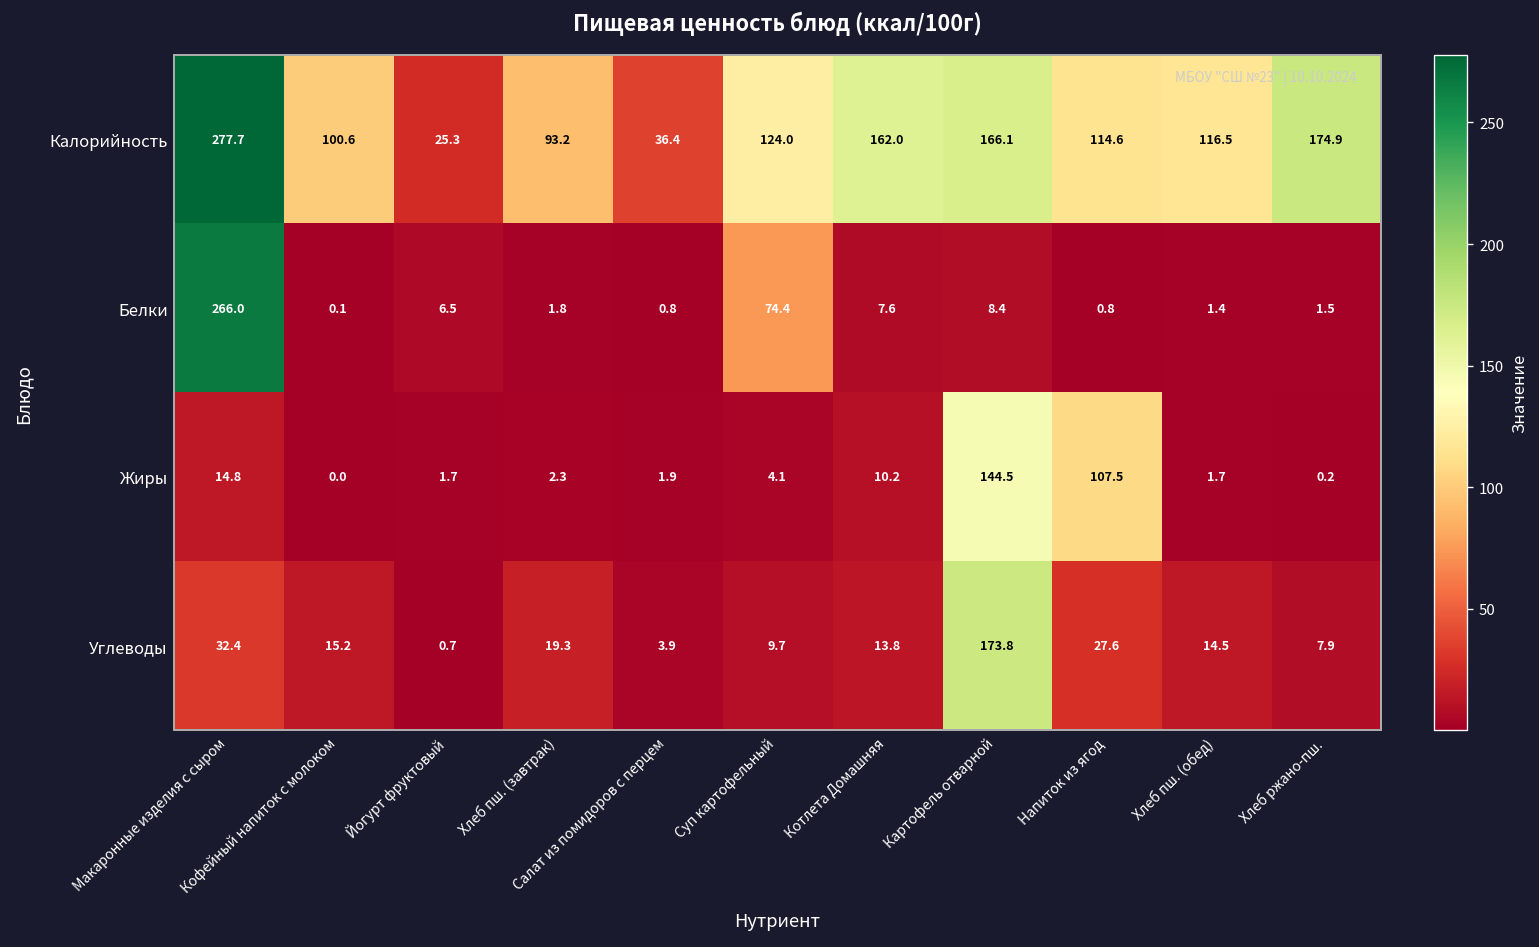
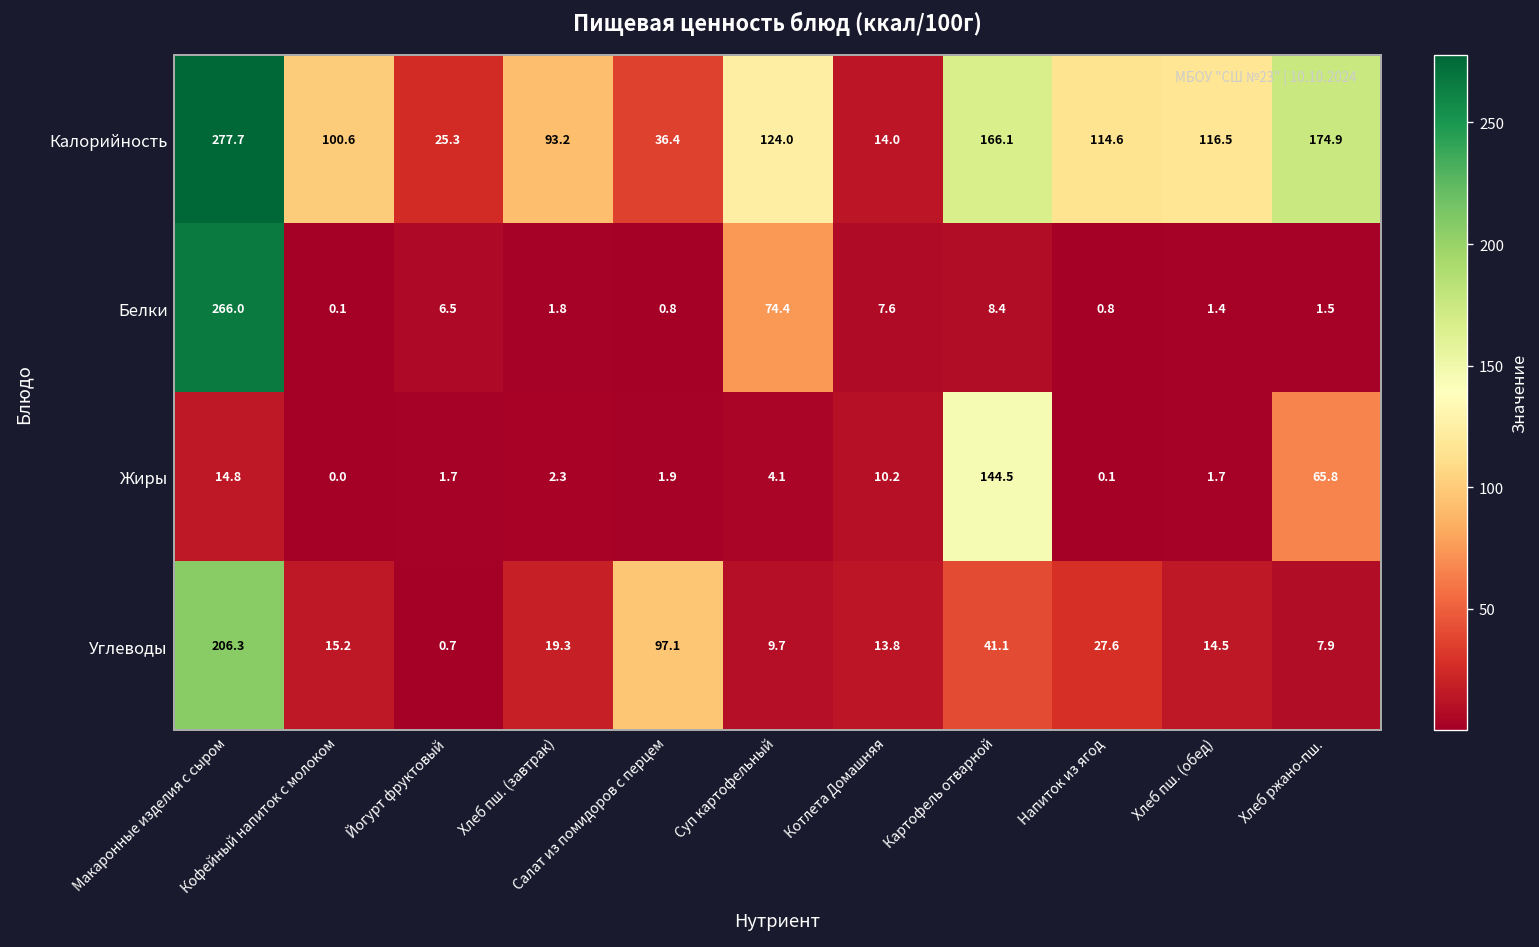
  {
    "Калорийность": {
      "Макаронные изделия с сыром": 277.7,
      "Кофейный напиток с молоком": 100.6,
      "Йогурт фруктовый": 25.3,
      "Хлеб пш. (завтрак)": 93.2,
      "Салат из помидоров с перцем": 36.4,
      "Суп картофельный": 124.0,
-     "Котлета Домашняя": 162.0,
+     "Котлета Домашняя": 14.0,
      "Картофель отварной": 166.1,
      "Напиток из ягод": 114.6,
      "Хлеб ржано-пш.": 174.9
    },
    "Белки": {
      "Макаронные изделия с сыром": 266.0,
      "Кофейный напиток с молоком": 0.1,
      "Йогурт фруктовый": 6.5,
      "Хлеб пш. (завтрак)": 1.8,
      "Салат из помидоров с перцем": 0.8,
      "Суп картофельный": 74.4,
      "Котлета Домашняя": 7.6,
      "Картофель отварной": 8.4,
      "Напиток из ягод": 0.8,
      "Хлеб пш. (обед)": 1.4,
      "Хлеб ржано-пш.": 1.5
    },
    "Жиры": {
      "Макаронные изделия с сыром": 14.8,
      "Кофейный напиток с молоком": 0.0,
      "Йогурт фруктовый": 1.7,
      "Хлеб пш. (завтрак)": 2.3,
      "Салат из помидоров с перцем": 1.9,
      "Суп картофельный": 4.1,
      "Котлета Домашняя": 10.2,
      "Картофель отварной": 144.5,
-     "Напиток из ягод": 107.5,
+     "Напиток из ягод": 0.1,
      "Хлеб пш. (обед)": 1.7,
-     "Хлеб ржано-пш.": 0.2
+     "Хлеб ржано-пш.": 65.8
    },
    "Углеводы": {
-     "Макаронные изделия с сыром": 32.4,
+     "Макаронные изделия с сыром": 206.3,
      "Кофейный напиток с молоком": 15.2,
      "Йогурт фруктовый": 0.7,
      "Хлеб пш. (завтрак)": 19.3,
-     "Салат из помидоров с перцем": 3.9,
+     "Салат из помидоров с перцем": 97.1,
      "Суп картофельный": 9.7,
      "Котлета Домашняя": 13.8,
-     "Картофель отварной": 173.8,
+     "Картофель отварной": 41.1,
      "Напиток из ягод": 27.6,
      "Хлеб пш. (обед)": 14.5,
      "Хлеб ржано-пш.": 7.9
    }
  }
